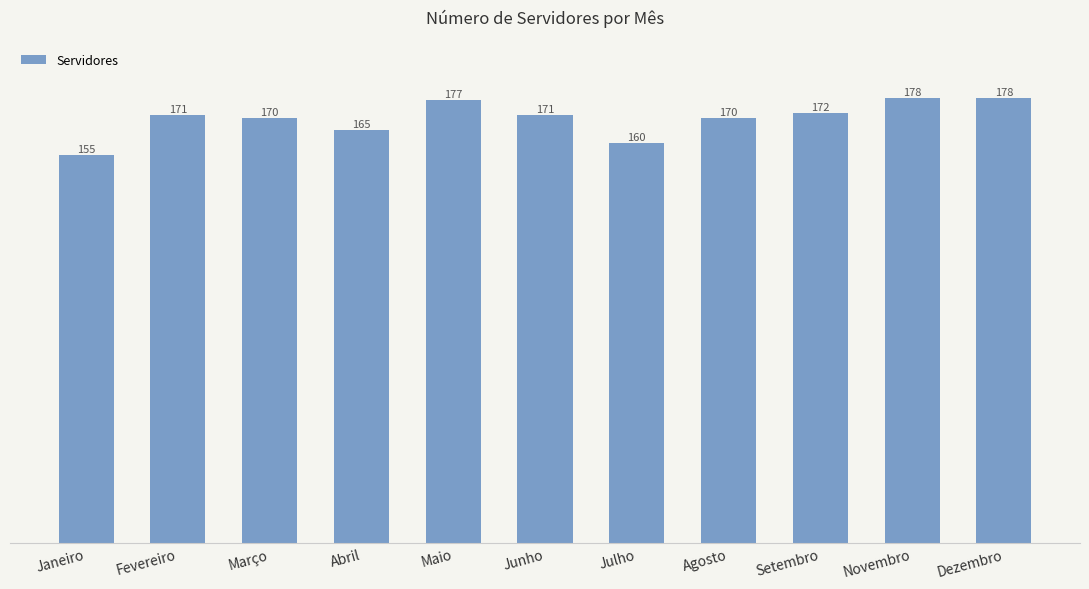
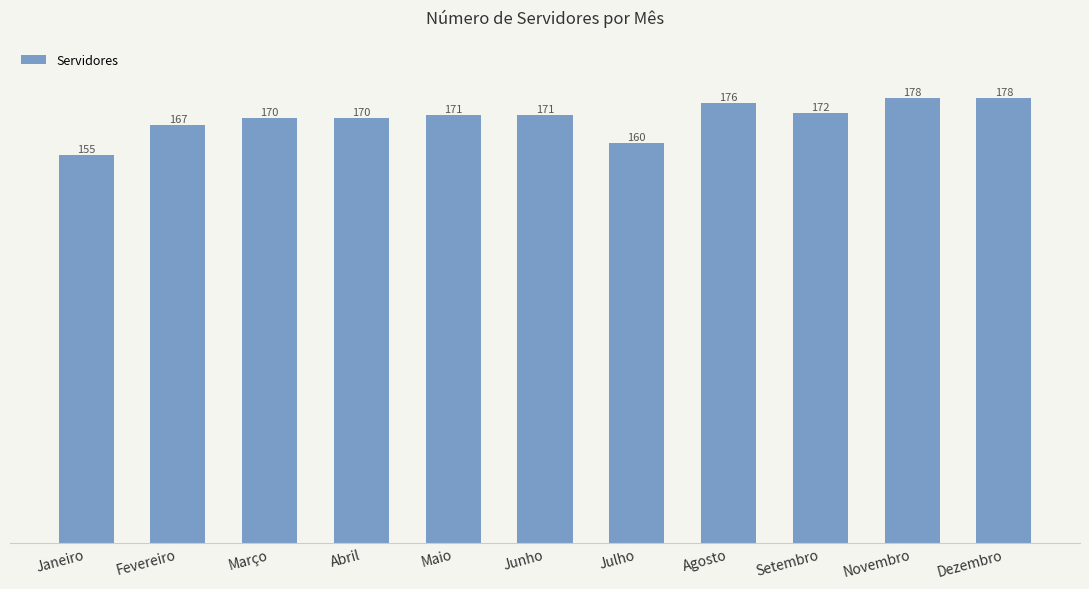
  {
    "Janeiro": 155,
-   "Fevereiro": 171,
+   "Fevereiro": 167,
    "Março": 170,
-   "Abril": 165,
-   "Maio": 177,
+   "Abril": 170,
+   "Maio": 171,
    "Junho": 171,
    "Julho": 160,
-   "Agosto": 170,
+   "Agosto": 176,
    "Setembro": 172,
    "Novembro": 178,
    "Dezembro": 178
  }
